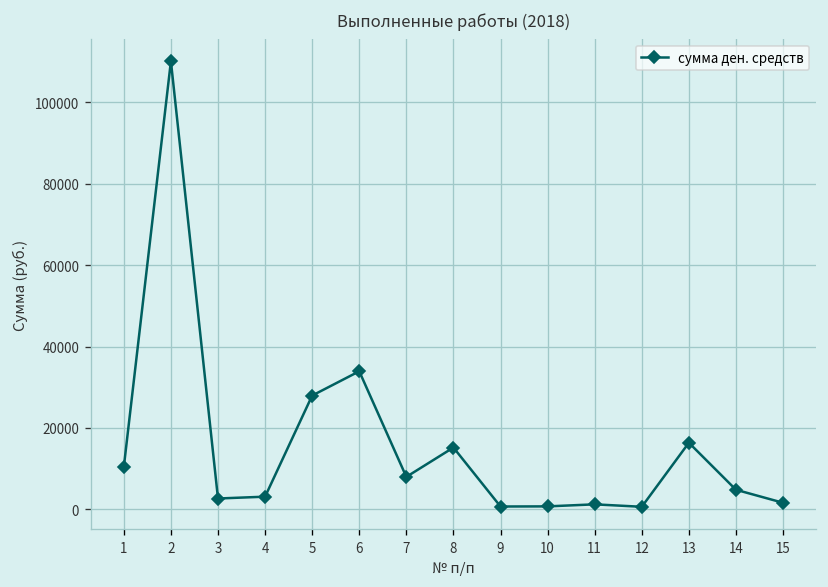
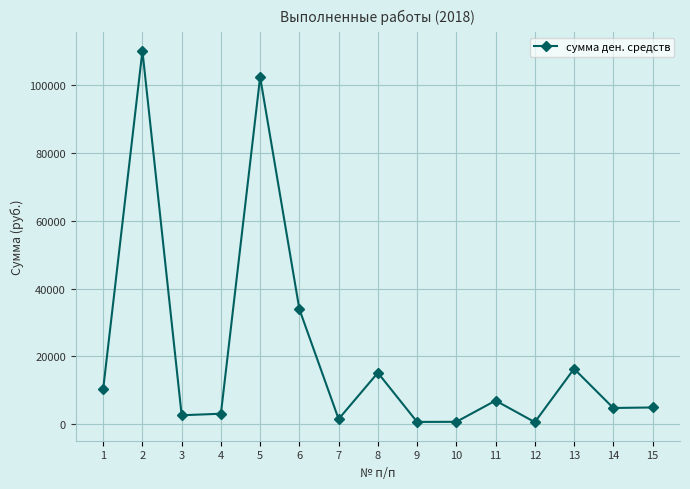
  {
    "1": 10000,
    "2": 110000,
    "3": 3000,
    "4": 3000,
-   "5": 28000,
+   "5": 102000,
    "6": 34000,
-   "7": 8000,
+   "7": 2000,
    "8": 15000,
    "9": 1000,
    "10": 1000,
-   "11": 1000,
+   "11": 7000,
    "12": 1000,
    "13": 16000,
    "14": 5000,
-   "15": 2000
+   "15": 5000
  }
